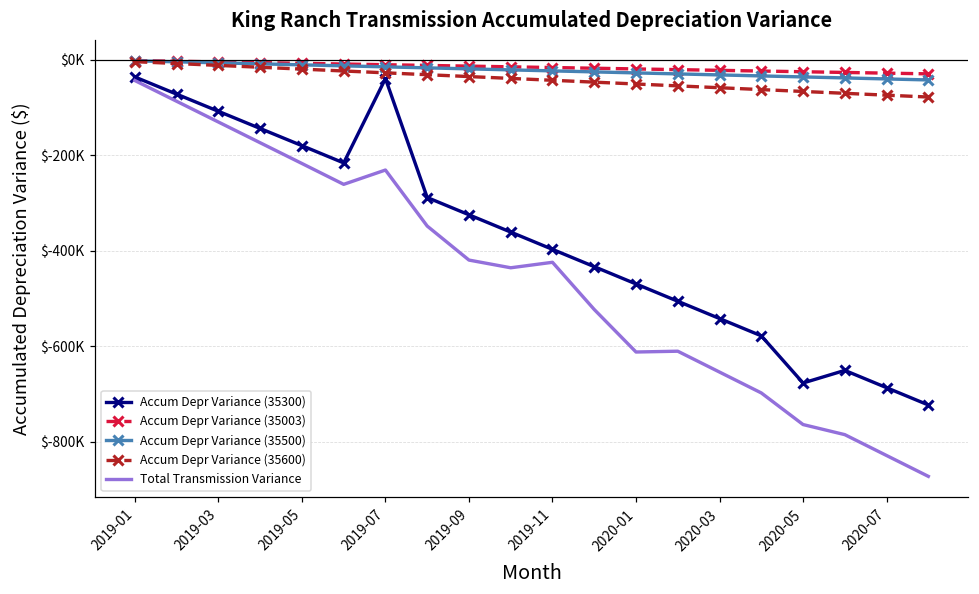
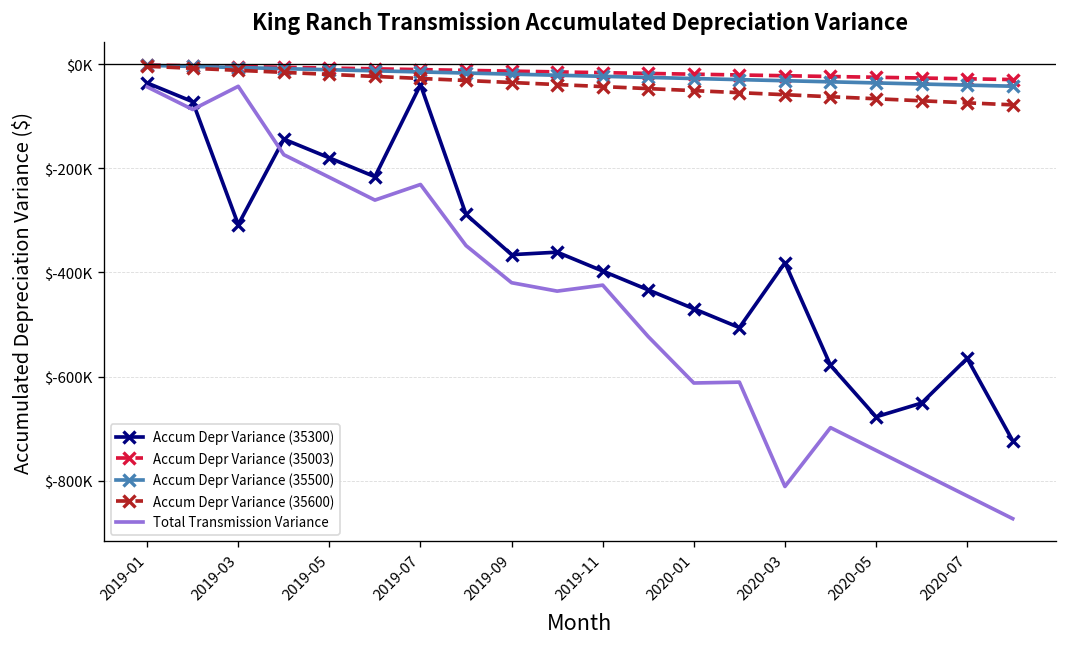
  {
    "Accum Depr Variance (35300)": {
      "2019-01": "$-40000",
-     "2019-03": "$-110000",
+     "2019-03": "$-310000",
      "2019-05": "$-180000",
      "2019-07": "$-40000",
-     "2019-09": "$-320000",
+     "2019-09": "$-370000",
      "2019-11": "$-400000",
      "2020-01": "$-470000",
-     "2020-03": "$-540000",
+     "2020-03": "$-380000",
      "2020-05": "$-680000",
-     "2020-07": "$-690000"
+     "2020-07": "$-570000"
    },
    "Accum Depr Variance (35500)": {
      "2019-11": "$-20000",
      "2020-01": "$-30000",
      "2020-03": "$-30000",
      "2020-05": "$-40000",
      "2020-07": "$-40000"
    },
    "Total Transmission Variance": {
      "2019-01": "$-40000",
-     "2019-03": "$-130000",
+     "2019-03": "$-40000",
      "2019-05": "$-220000",
      "2019-07": "$-230000",
      "2019-09": "$-420000",
      "2019-11": "$-420000",
      "2020-01": "$-610000",
-     "2020-03": "$-650000",
-     "2020-05": "$-760000",
+     "2020-03": "$-810000",
+     "2020-05": "$-740000",
      "2020-07": "$-830000"
    }
  }
